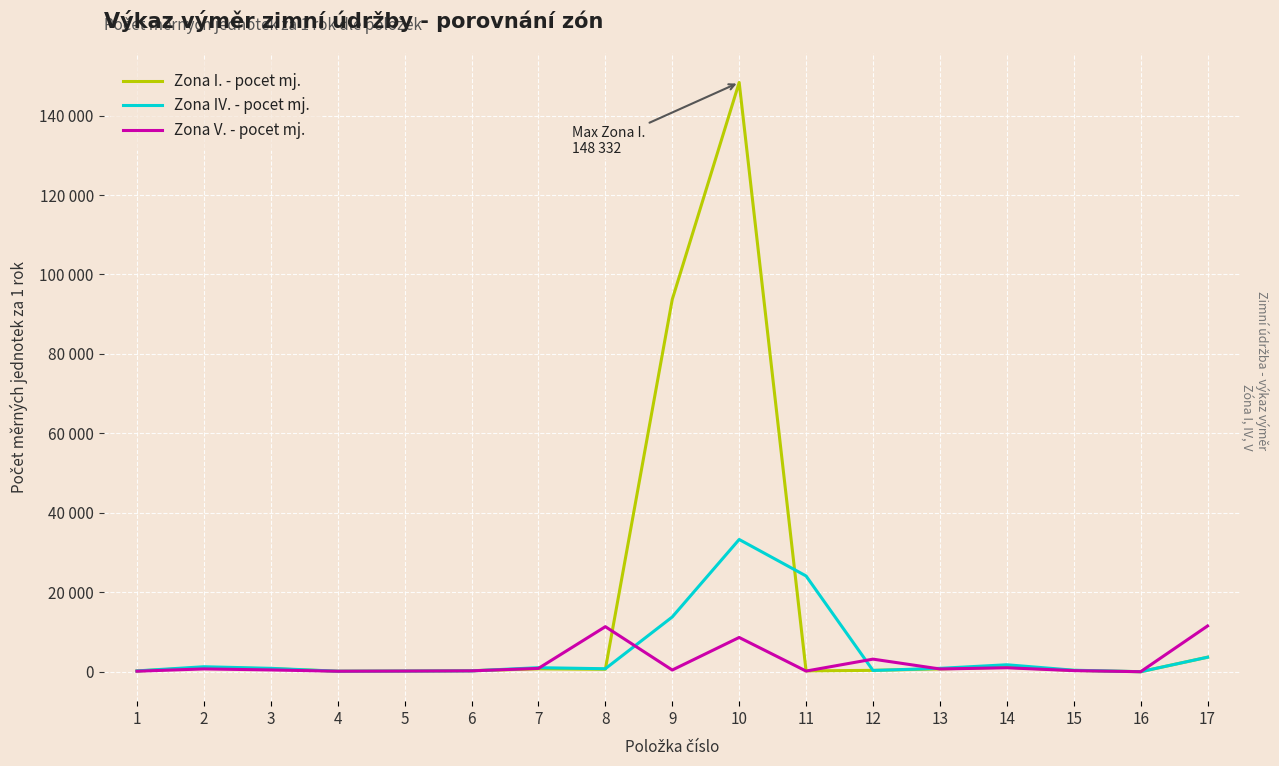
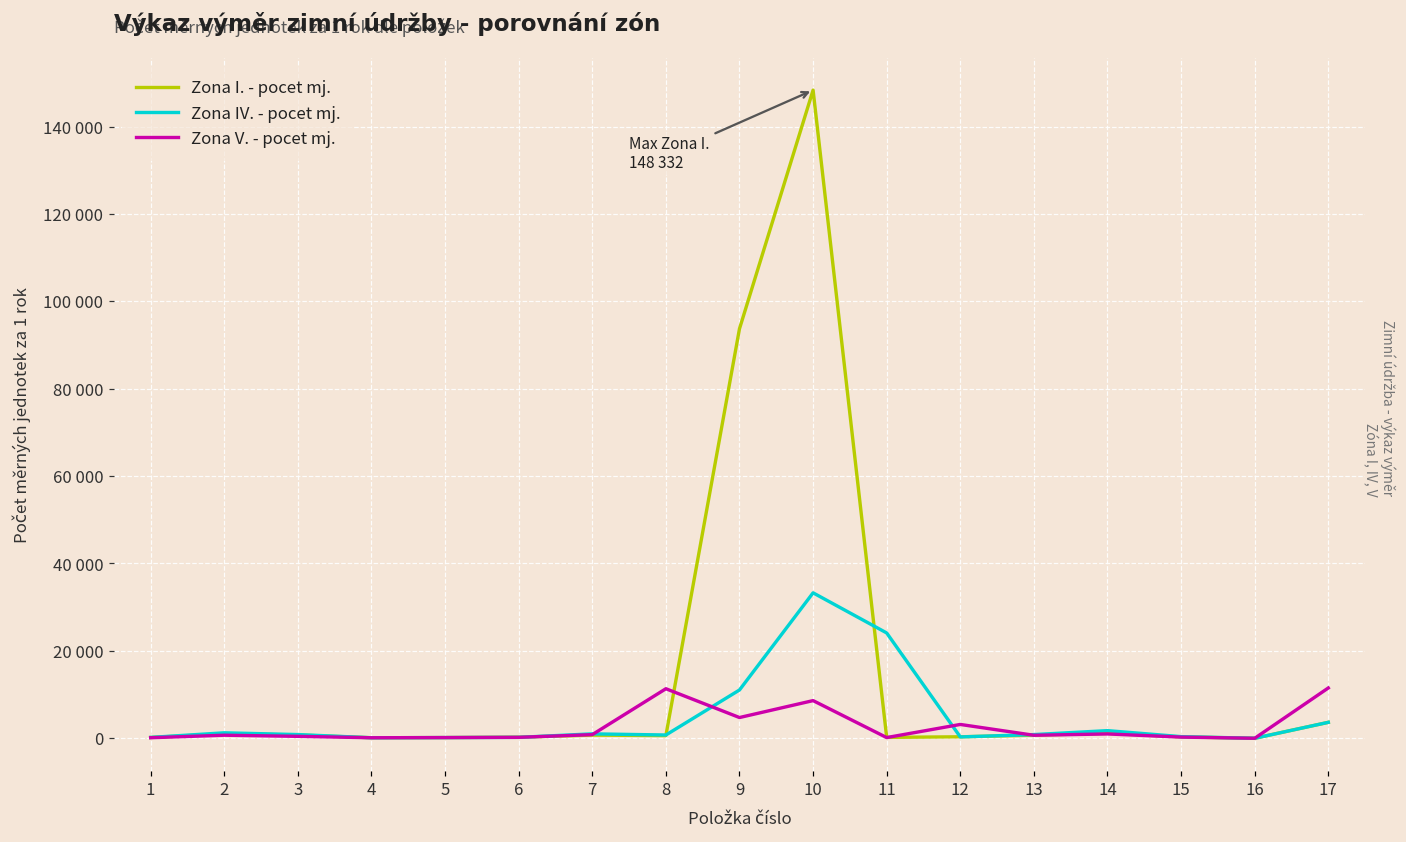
  {
    "Zona I. - pocet mj.": {
      "9": 94000
    },
    "Zona IV. - pocet mj.": {
-     "9": 14000,
+     "9": 11000,
      "10": 33000,
      "11": 24000
    },
    "Zona V. - pocet mj.": {
      "8": 11000,
-     "9": 0,
+     "9": 5000,
      "10": 9000,
      "12": 3000,
      "17": 12000
    }
  }
